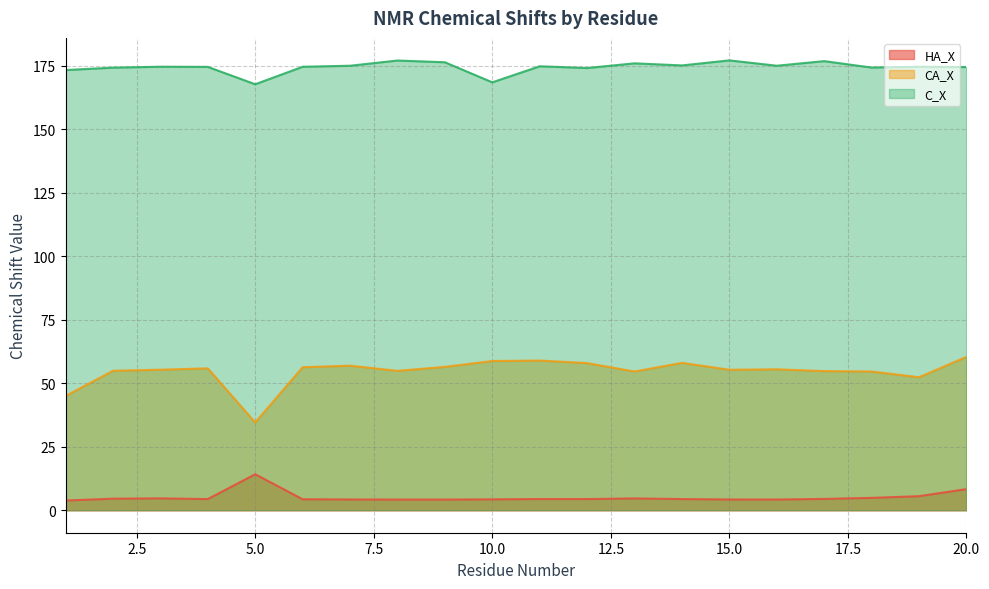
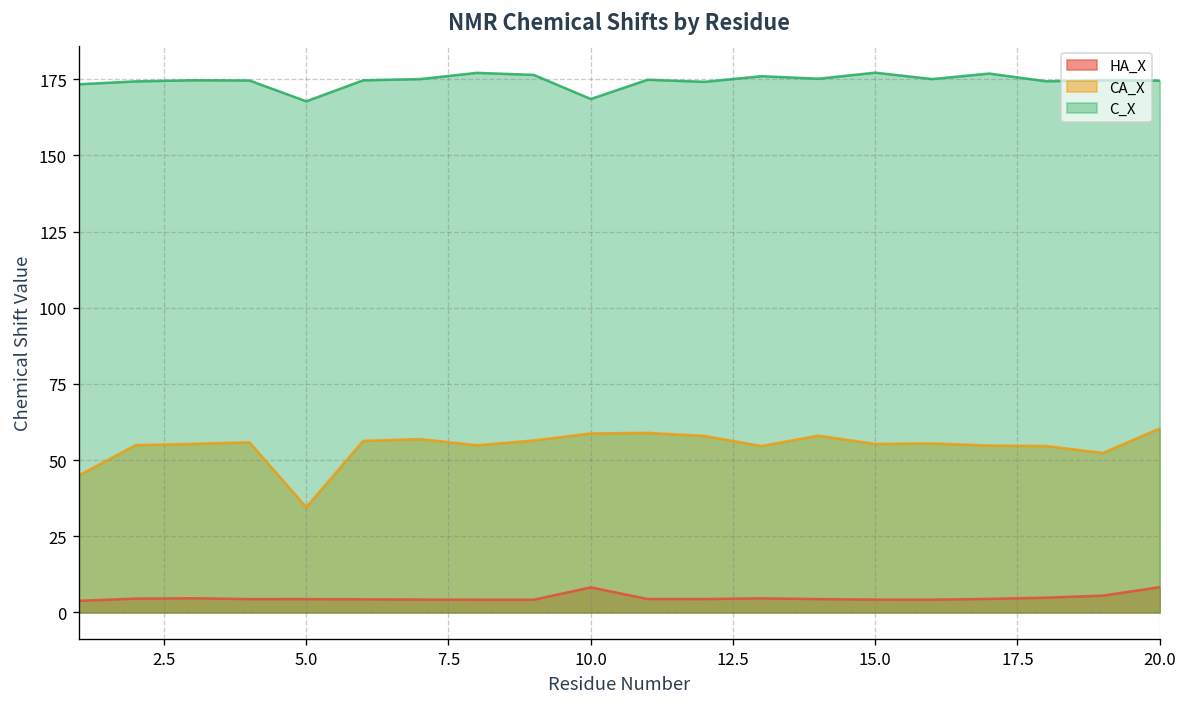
  {
    "HA_X": {
-     "5.0": 14,
-     "10.0": 4,
+     "5.0": 4,
+     "10.0": 8,
      "15.0": 4,
      "20.0": 8
    },
    "CA_X": {
      "5.0": 35,
      "10.0": 59,
      "15.0": 55,
      "20.0": 60
    },
    "C_X": {
      "5.0": 168,
      "10.0": 169,
      "15.0": 177,
      "20.0": 175
    }
  }
